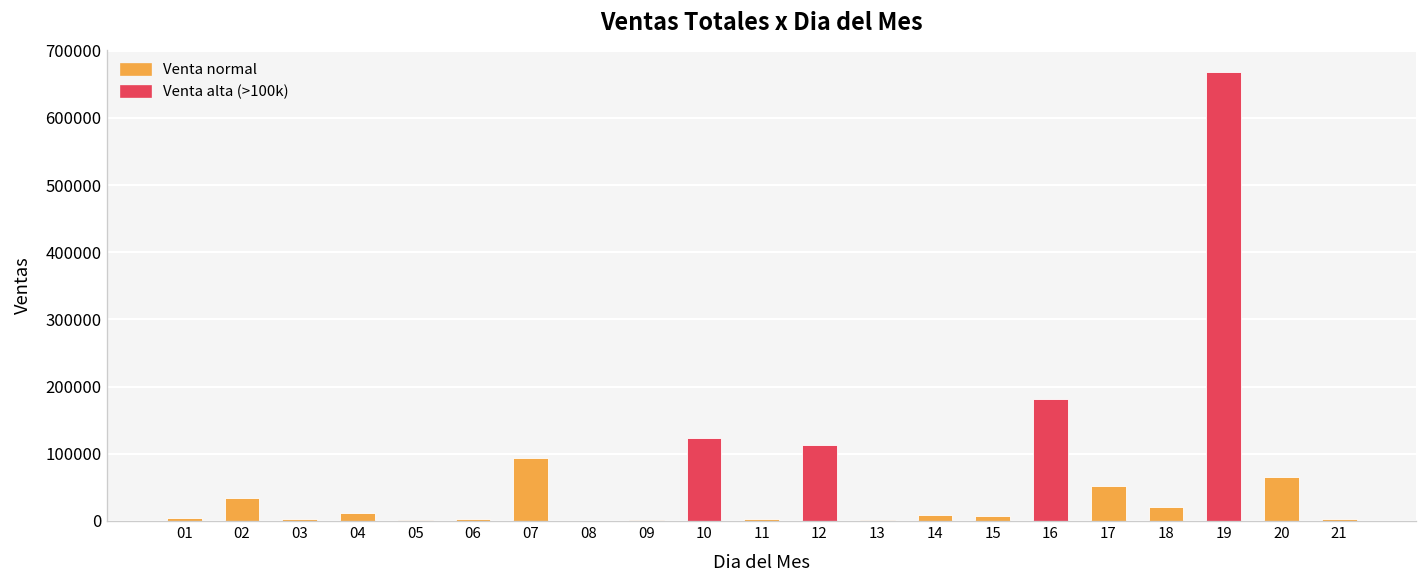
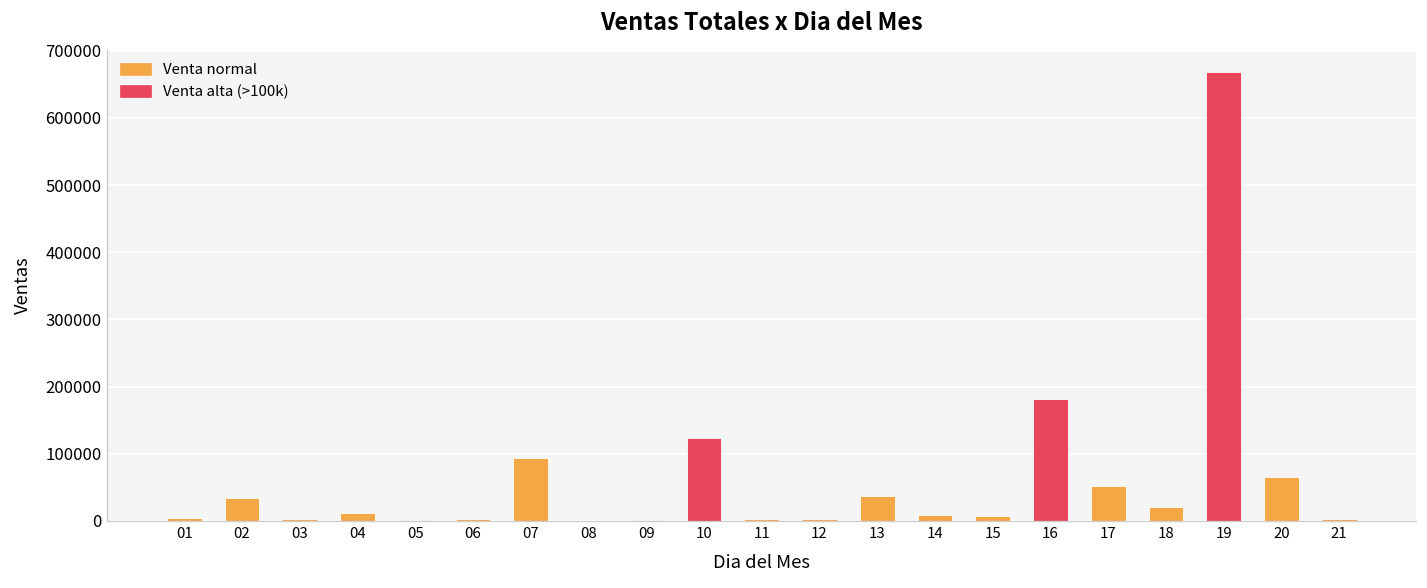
  {
    "02": 30000,
    "04": 10000,
    "07": 90000,
    "10": 120000,
-   "12": 110000,
-   "13": 0,
+   "12": 0,
+   "13": 40000,
    "14": 10000,
    "15": 10000,
    "16": 180000,
    "17": 50000,
    "18": 20000,
    "19": 670000,
    "20": 70000
  }
